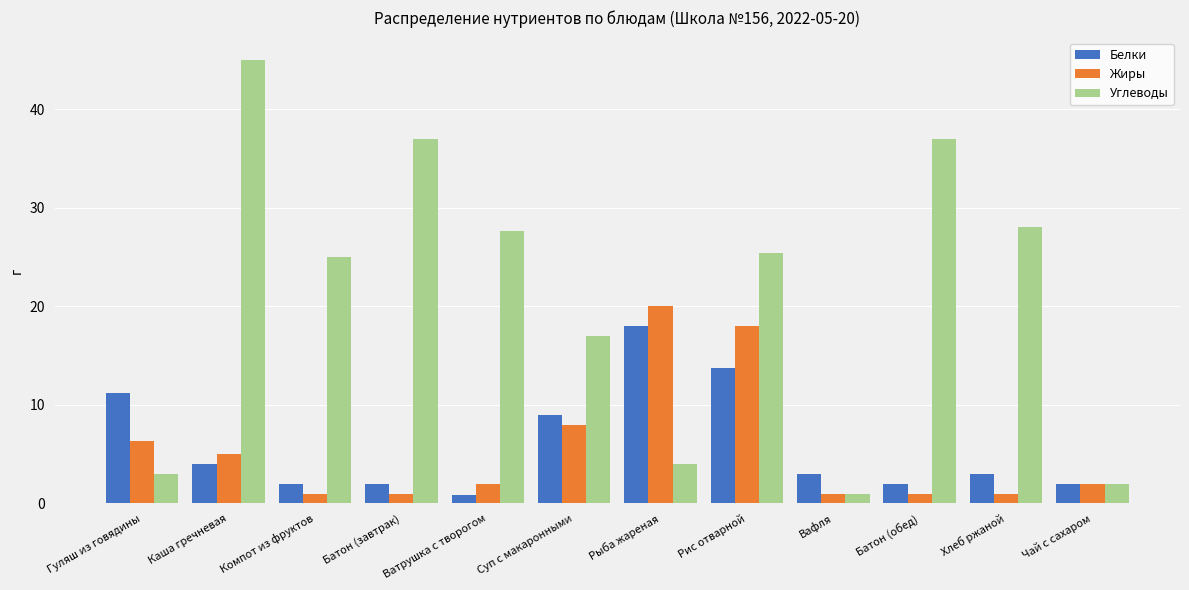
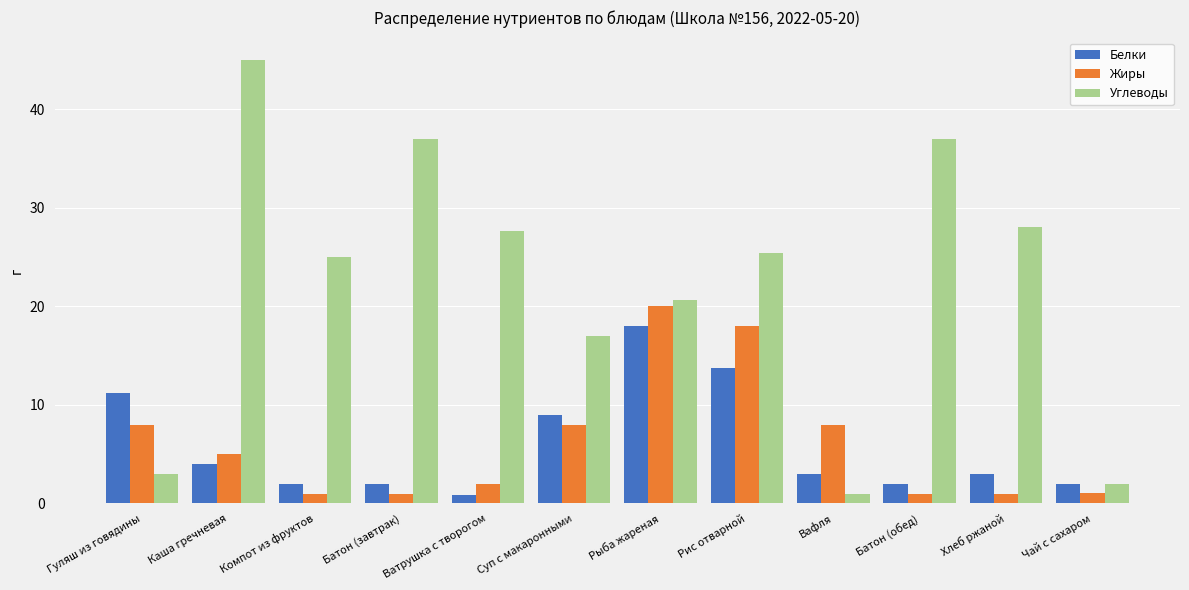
  {
    "Белки": {
      "Гуляш из говядины": 11,
      "Каша гречневая": 4,
      "Компот из фруктов": 2,
      "Батон (завтрак)": 2,
      "Ватрушка с творогом": 1,
      "Суп с макаронными": 9,
      "Рыба жареная": 18,
      "Рис отварной": 14,
      "Вафля": 3,
      "Батон (обед)": 2,
      "Хлеб ржаной": 3,
      "Чай с сахаром": 2
    },
    "Жиры": {
-     "Гуляш из говядины": 6,
+     "Гуляш из говядины": 8,
      "Каша гречневая": 5,
      "Компот из фруктов": 1,
      "Батон (завтрак)": 1,
      "Ватрушка с творогом": 2,
      "Суп с макаронными": 8,
      "Рыба жареная": 20,
      "Рис отварной": 18,
-     "Вафля": 1,
+     "Вафля": 8,
      "Батон (обед)": 1,
      "Хлеб ржаной": 1,
-     "Чай с сахаром": 2
+     "Чай с сахаром": 1
    },
    "Углеводы": {
      "Гуляш из говядины": 3,
      "Каша гречневая": 45,
      "Компот из фруктов": 25,
      "Батон (завтрак)": 37,
      "Ватрушка с творогом": 28,
      "Суп с макаронными": 17,
-     "Рыба жареная": 4,
+     "Рыба жареная": 21,
      "Рис отварной": 25,
      "Вафля": 1,
      "Батон (обед)": 37,
      "Хлеб ржаной": 28,
      "Чай с сахаром": 2
    }
  }
